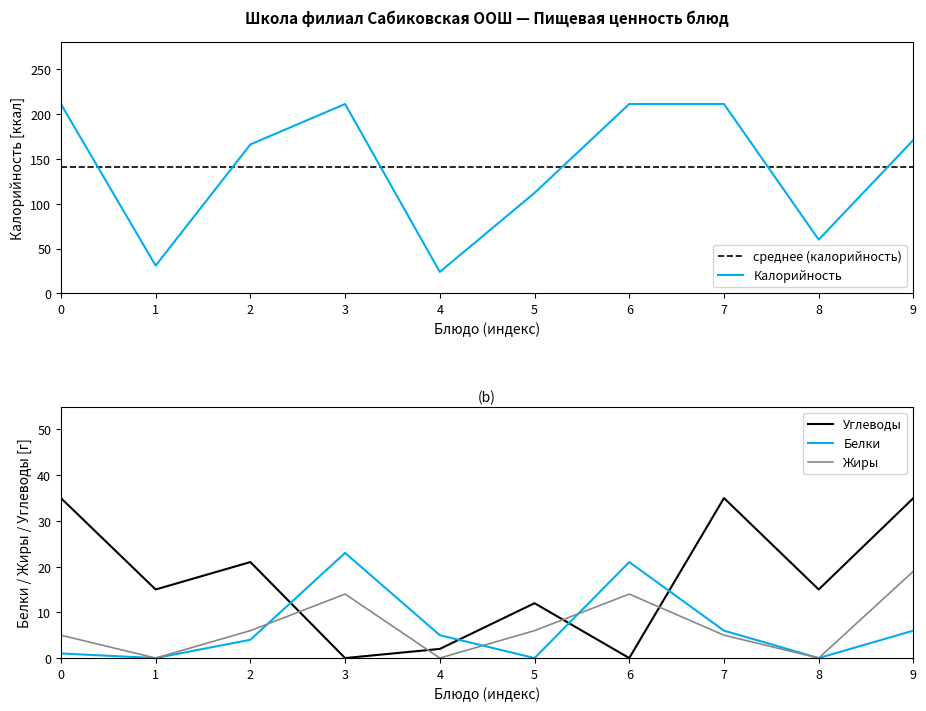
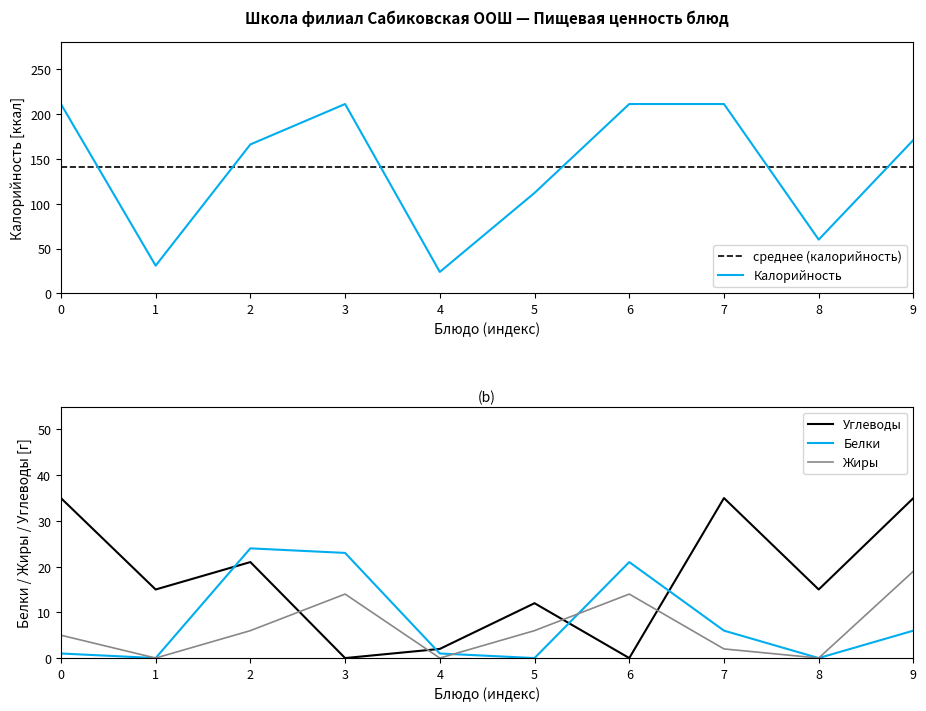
  {
    "Школа филиал Сабиковская ООШ — Пищевая ценность блюд": {
      "среднее (калорийность)": {
        "0": 140,
        "1": 140,
        "2": 140,
        "3": 140,
        "4": 140,
        "5": 140,
        "6": 140,
        "7": 140,
        "8": 140,
        "9": 140
      },
      "Калорийность": {
        "0": 210,
        "1": 30,
        "2": 170,
        "3": 210,
        "4": 20,
        "5": 110,
        "6": 210,
        "7": 210,
        "8": 60,
        "9": 170
      }
    },
    "(b)": {
      "Углеводы": {
        "0": 35,
        "1": 15,
        "2": 21,
        "3": 0,
        "4": 2,
        "5": 12,
        "6": 0,
        "7": 35,
        "8": 15,
        "9": 35
      },
      "Белки": {
        "0": 1,
-       "2": 4,
+       "2": 24,
        "3": 23,
-       "4": 5,
+       "4": 1,
        "5": 0,
        "6": 21,
        "7": 6,
        "9": 6
      },
      "Жиры": {
        "0": 5,
        "2": 6,
        "3": 14,
        "4": 0,
        "5": 6,
        "6": 14,
-       "7": 5,
+       "7": 2,
        "9": 19
      }
    }
  }
